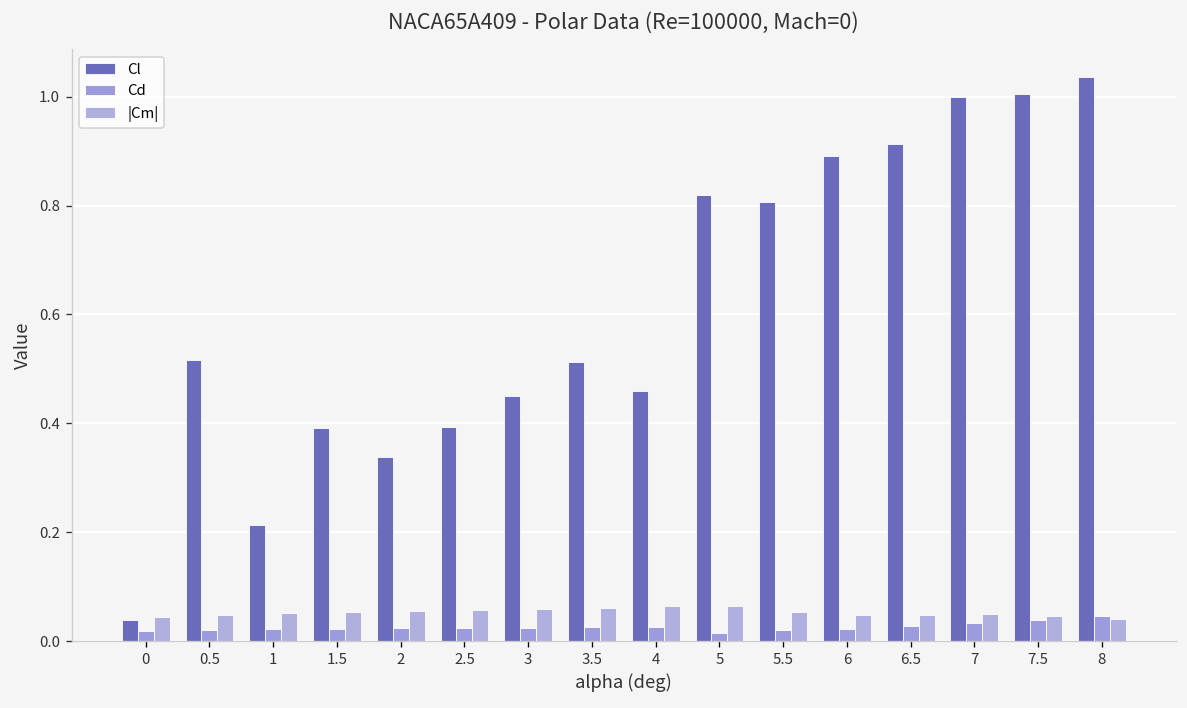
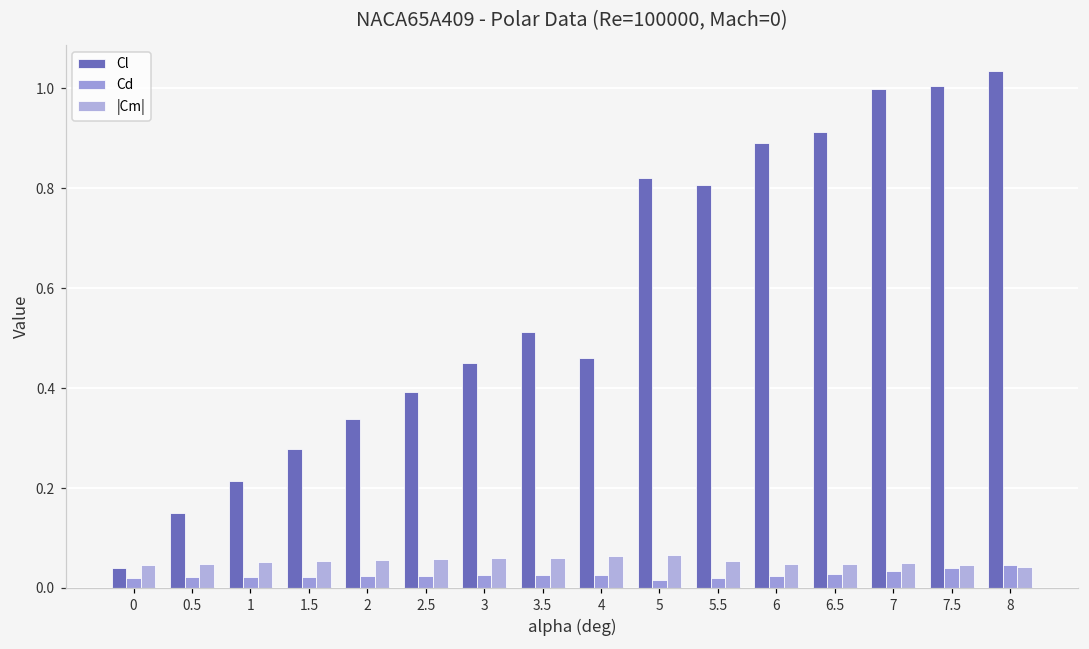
  {
    "Cl": {
      "0": 0.04,
-     "0.5": 0.52,
+     "0.5": 0.15,
      "1": 0.21,
-     "1.5": 0.39,
+     "1.5": 0.28,
      "2": 0.34,
      "2.5": 0.39,
      "3": 0.45,
      "3.5": 0.51,
      "4": 0.46,
      "5": 0.82,
      "5.5": 0.81,
      "6": 0.89,
      "6.5": 0.91,
      "7": 1.00,
      "7.5": 1.01,
      "8": 1.04
    }
  }
